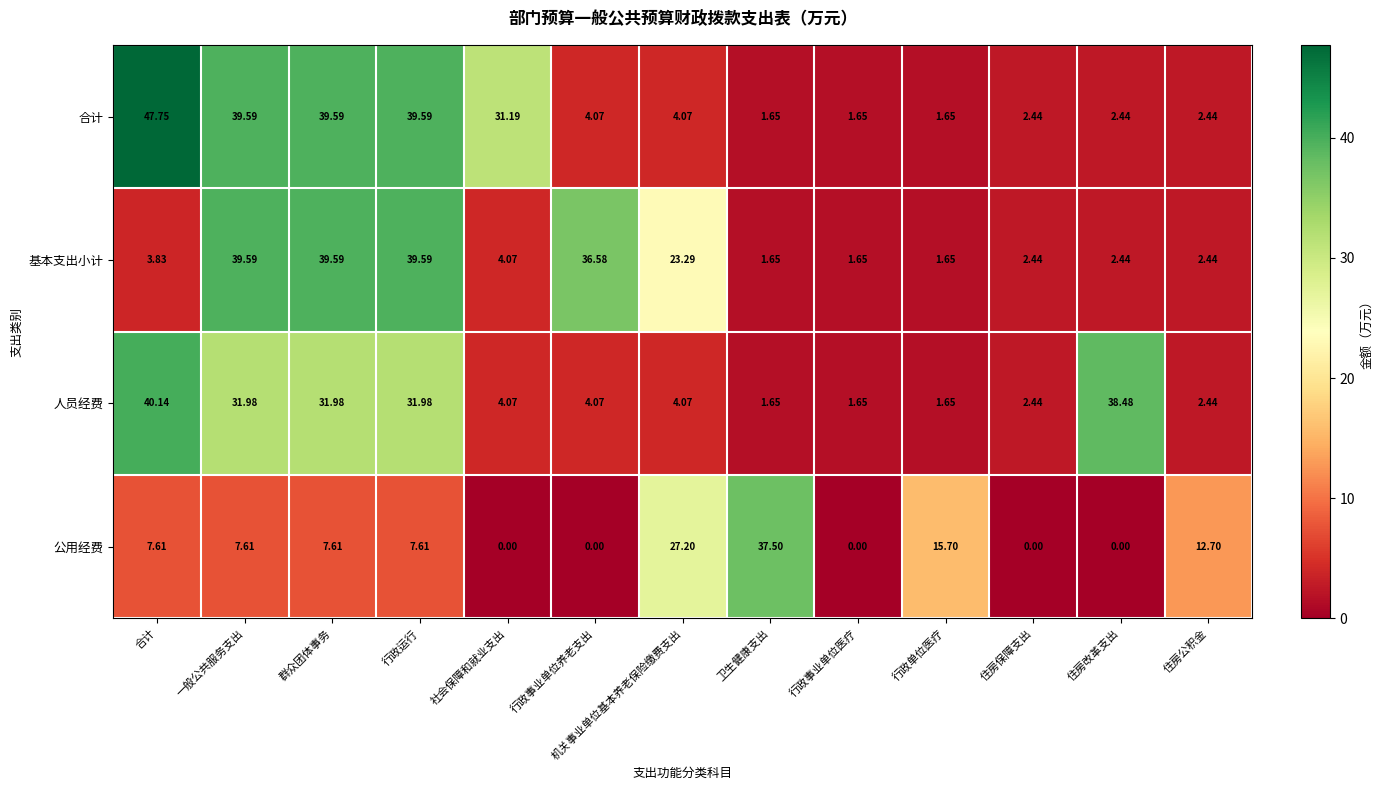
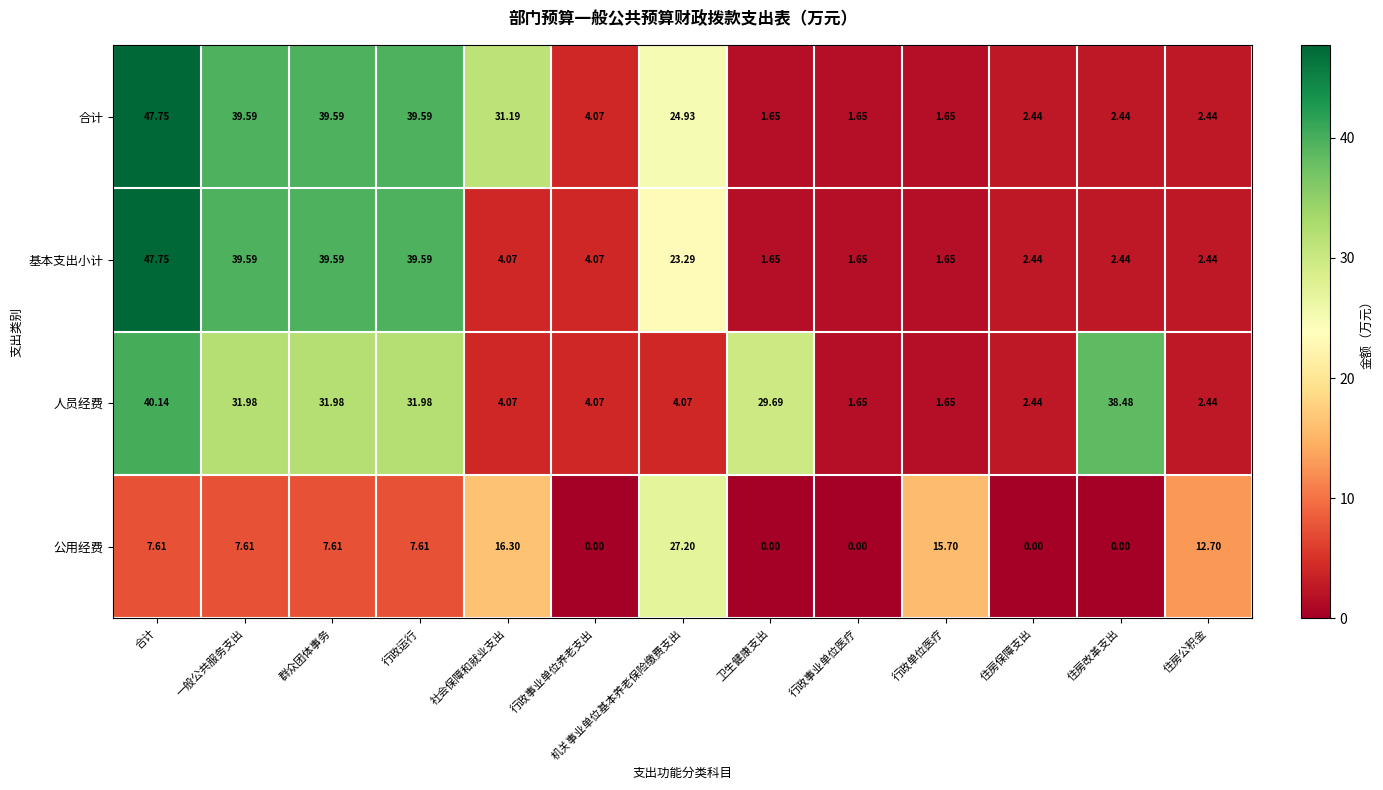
  {
    "合计": {
      "合计": 47.75,
      "一般公共服务支出": 39.59,
      "群众团体事务": 39.59,
      "行政运行": 39.59,
      "社会保障和就业支出": 31.19,
      "行政事业单位养老支出": 4.07,
-     "机关事业单位基本养老保险缴费支出": 4.07,
+     "机关事业单位基本养老保险缴费支出": 24.93,
      "卫生健康支出": 1.65,
      "行政事业单位医疗": 1.65,
      "行政单位医疗": 1.65,
      "住房保障支出": 2.44,
      "住房改革支出": 2.44,
      "住房公积金": 2.44
    },
    "基本支出小计": {
-     "合计": 3.83,
+     "合计": 47.75,
      "一般公共服务支出": 39.59,
      "群众团体事务": 39.59,
      "行政运行": 39.59,
      "社会保障和就业支出": 4.07,
-     "行政事业单位养老支出": 36.58,
+     "行政事业单位养老支出": 4.07,
      "机关事业单位基本养老保险缴费支出": 23.29,
      "卫生健康支出": 1.65,
      "行政事业单位医疗": 1.65,
      "行政单位医疗": 1.65,
      "住房保障支出": 2.44,
      "住房改革支出": 2.44,
      "住房公积金": 2.44
    },
    "人员经费": {
      "合计": 40.14,
      "一般公共服务支出": 31.98,
      "群众团体事务": 31.98,
      "行政运行": 31.98,
      "社会保障和就业支出": 4.07,
      "行政事业单位养老支出": 4.07,
      "机关事业单位基本养老保险缴费支出": 4.07,
-     "卫生健康支出": 1.65,
+     "卫生健康支出": 29.69,
      "行政事业单位医疗": 1.65,
      "行政单位医疗": 1.65,
      "住房保障支出": 2.44,
      "住房改革支出": 38.48,
      "住房公积金": 2.44
    },
    "公用经费": {
      "合计": 7.61,
      "一般公共服务支出": 7.61,
      "群众团体事务": 7.61,
      "行政运行": 7.61,
-     "社会保障和就业支出": 0.00,
+     "社会保障和就业支出": 16.30,
      "行政事业单位养老支出": 0.00,
      "机关事业单位基本养老保险缴费支出": 27.20,
-     "卫生健康支出": 37.50,
+     "卫生健康支出": 0.00,
      "行政事业单位医疗": 0.00,
      "行政单位医疗": 15.70,
      "住房保障支出": 0.00,
      "住房改革支出": 0.00,
      "住房公积金": 12.70
    }
  }
